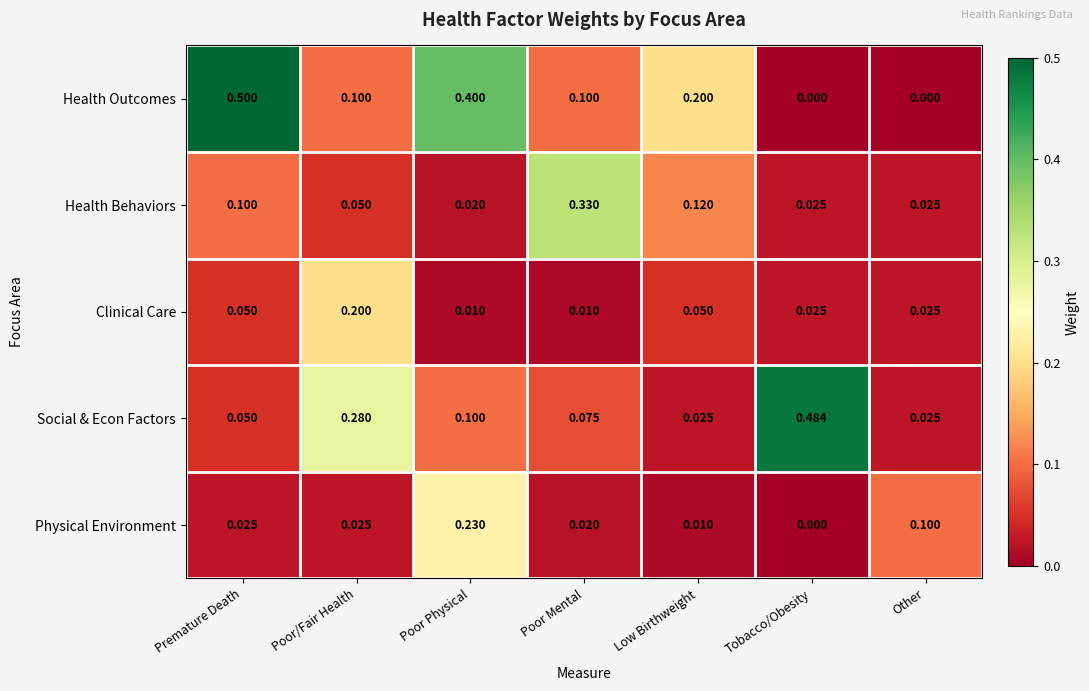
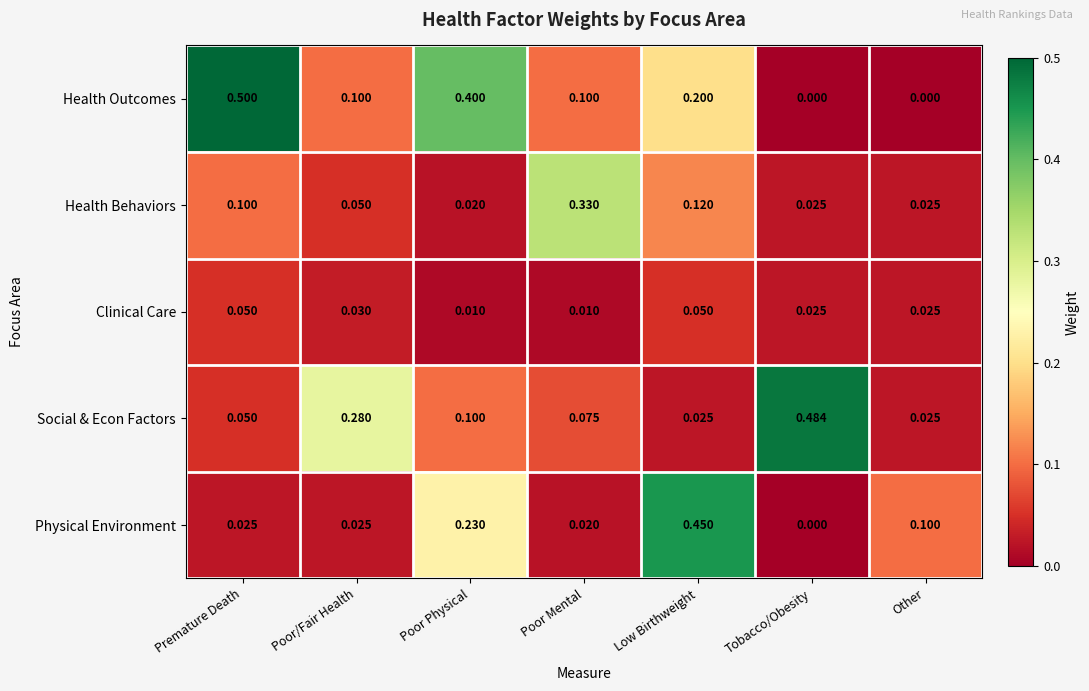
  {
    "Health Outcomes": {
      "Premature Death": 0.500,
      "Poor/Fair Health": 0.100,
      "Poor Physical": 0.400,
      "Poor Mental": 0.100,
      "Low Birthweight": 0.200,
      "Tobacco/Obesity": 0.000,
      "Other": 0.000
    },
    "Health Behaviors": {
      "Premature Death": 0.100,
      "Poor/Fair Health": 0.050,
      "Poor Physical": 0.020,
      "Poor Mental": 0.330,
      "Low Birthweight": 0.120,
      "Tobacco/Obesity": 0.025,
      "Other": 0.025
    },
    "Clinical Care": {
      "Premature Death": 0.050,
-     "Poor/Fair Health": 0.200,
+     "Poor/Fair Health": 0.030,
      "Poor Physical": 0.010,
      "Poor Mental": 0.010,
      "Low Birthweight": 0.050,
      "Tobacco/Obesity": 0.025,
      "Other": 0.025
    },
    "Social & Econ Factors": {
      "Premature Death": 0.050,
      "Poor/Fair Health": 0.280,
      "Poor Physical": 0.100,
      "Poor Mental": 0.075,
      "Low Birthweight": 0.025,
      "Tobacco/Obesity": 0.484,
      "Other": 0.025
    },
    "Physical Environment": {
      "Premature Death": 0.025,
      "Poor/Fair Health": 0.025,
      "Poor Physical": 0.230,
      "Poor Mental": 0.020,
-     "Low Birthweight": 0.010,
+     "Low Birthweight": 0.450,
      "Tobacco/Obesity": 0.000,
      "Other": 0.100
    }
  }
